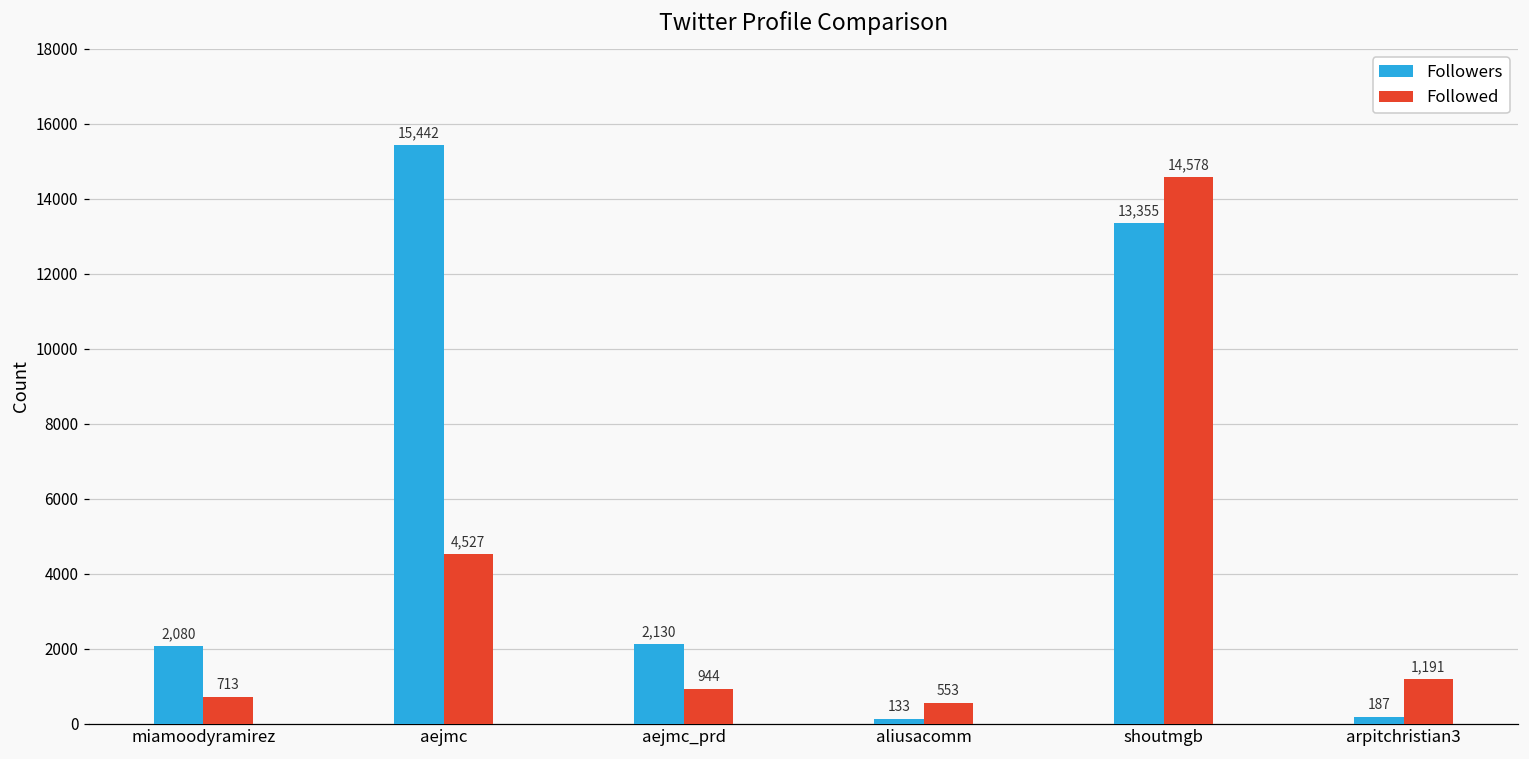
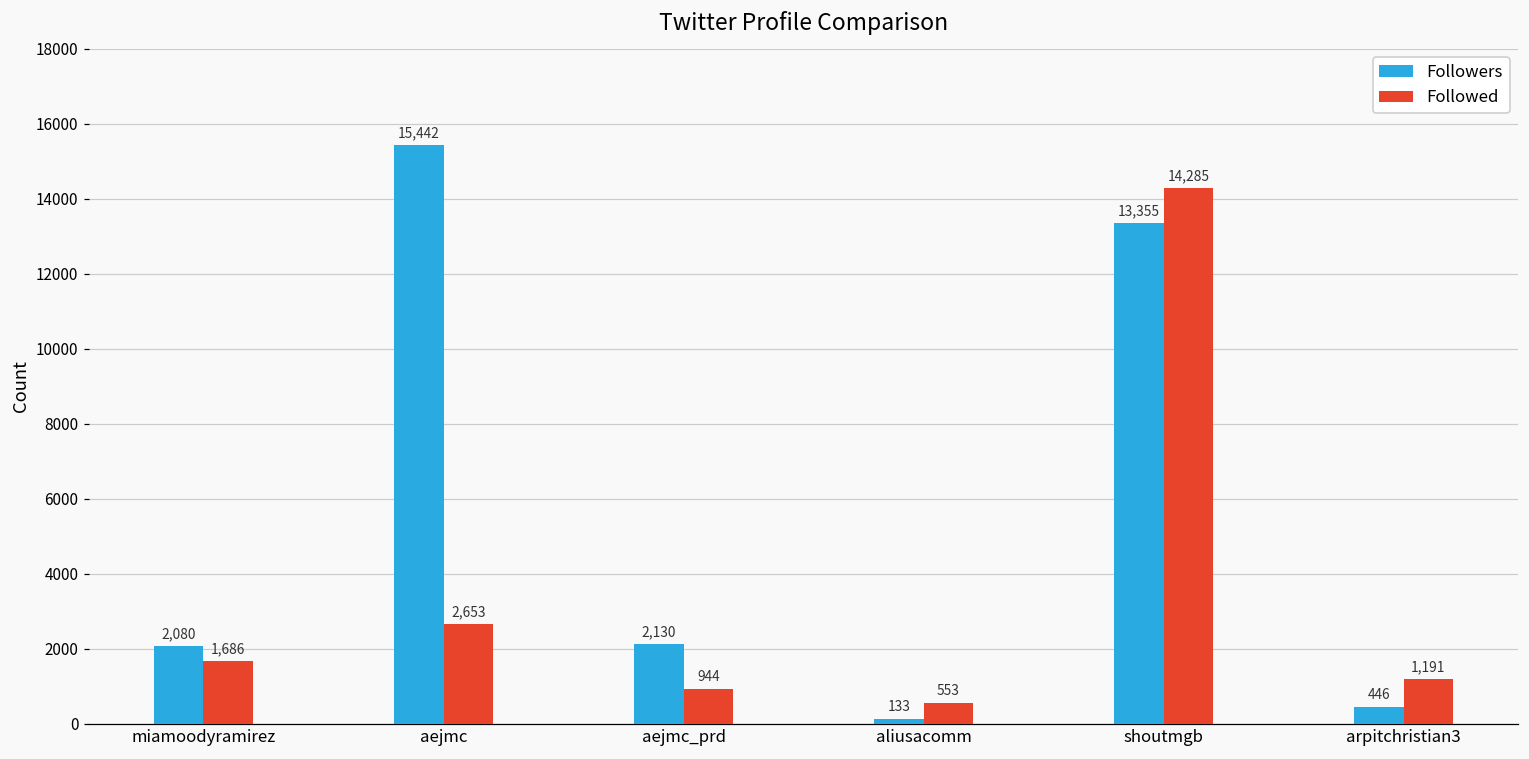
  {
    "Followers": {
      "miamoodyramirez": "2,080",
      "aejmc": "15,442",
      "aejmc_prd": "2,130",
      "aliusacomm": "133",
      "shoutmgb": "13,355",
-     "arpitchristian3": "187"
+     "arpitchristian3": "446"
    },
    "Followed": {
-     "miamoodyramirez": "713",
-     "aejmc": "4,527",
+     "miamoodyramirez": "1,686",
+     "aejmc": "2,653",
      "aejmc_prd": "944",
      "aliusacomm": "553",
-     "shoutmgb": "14,578",
+     "shoutmgb": "14,285",
      "arpitchristian3": "1,191"
    }
  }
